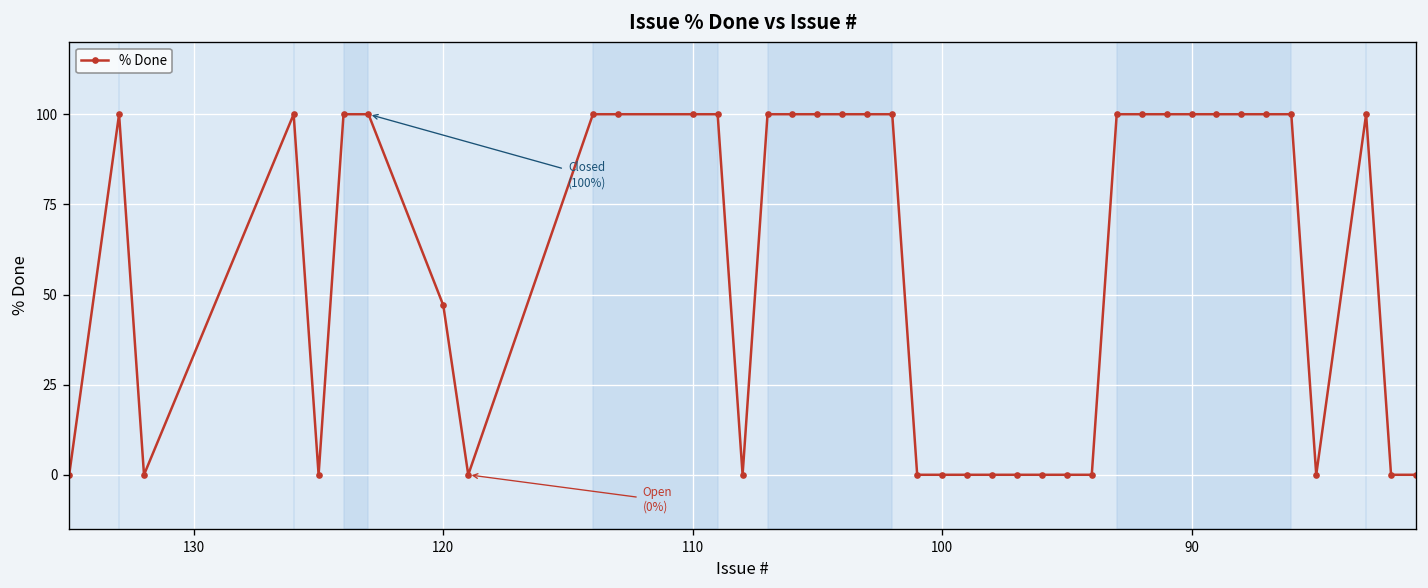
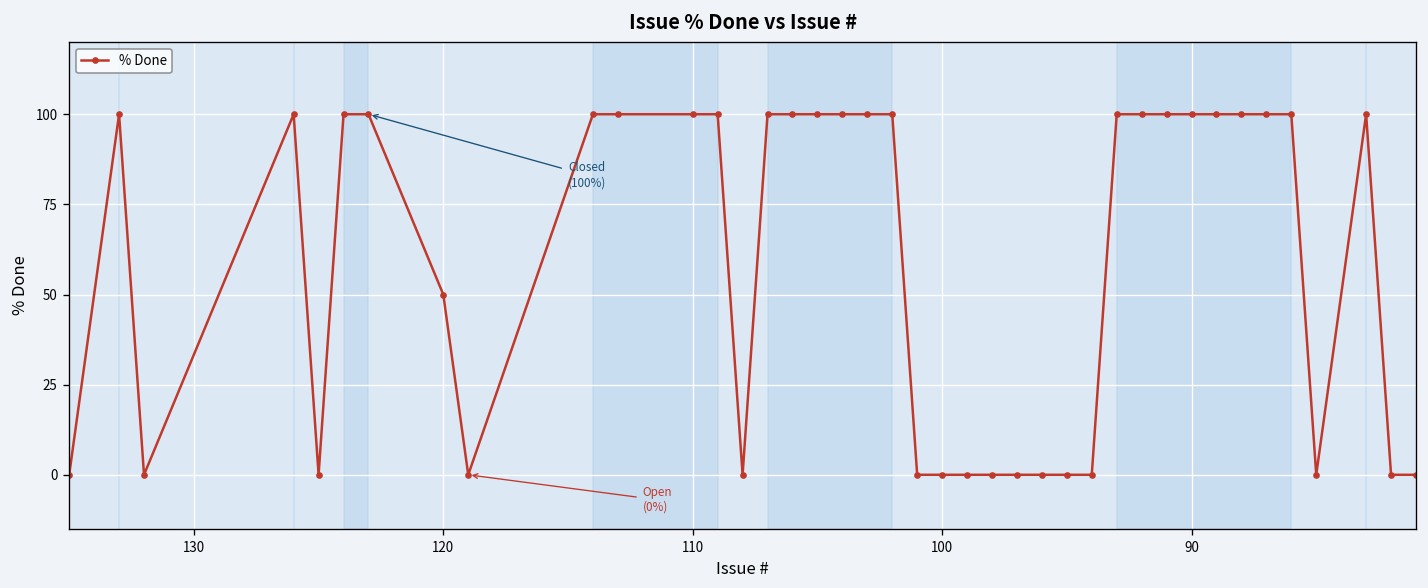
  {
-   "120": 47,
+   "120": 50,
    "110": 100,
    "100": 0,
    "90": 100
  }
